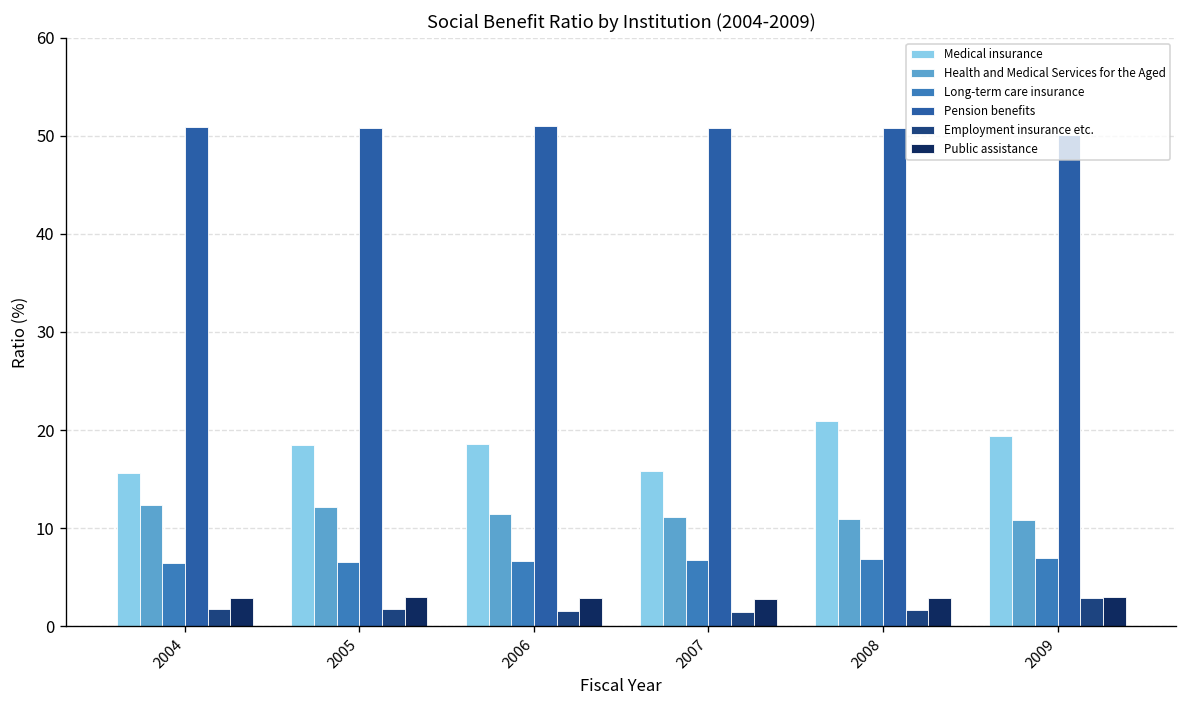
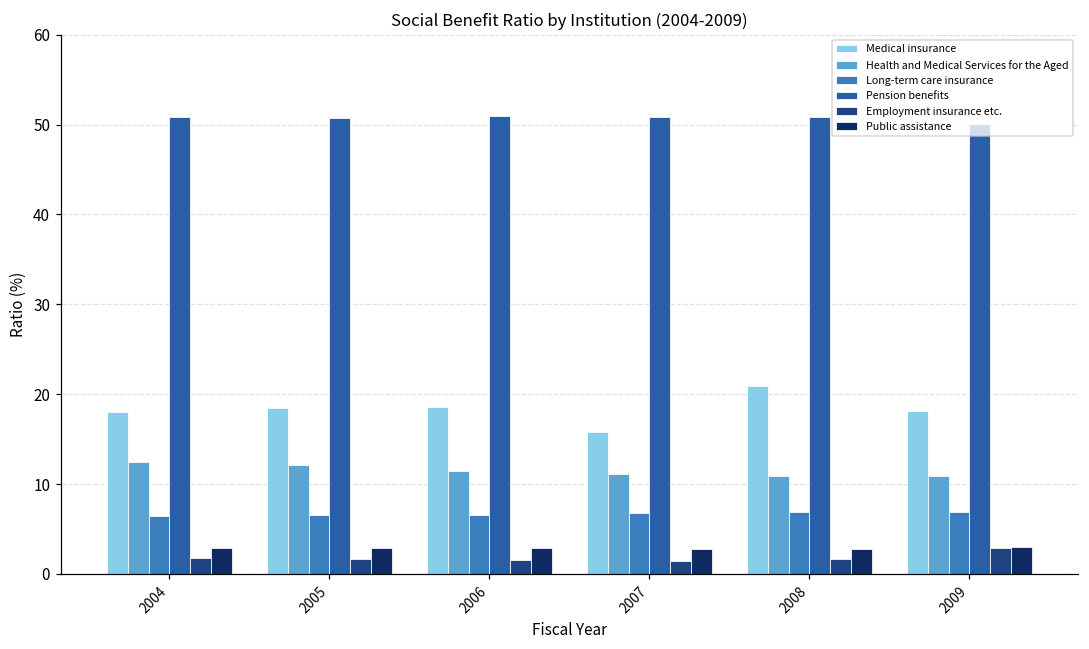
  {
    "Medical insurance": {
-     "2004": 16,
+     "2004": 18,
      "2005": 18,
      "2006": 19,
      "2007": 16,
      "2008": 21,
-     "2009": 19
+     "2009": 18
    }
  }
